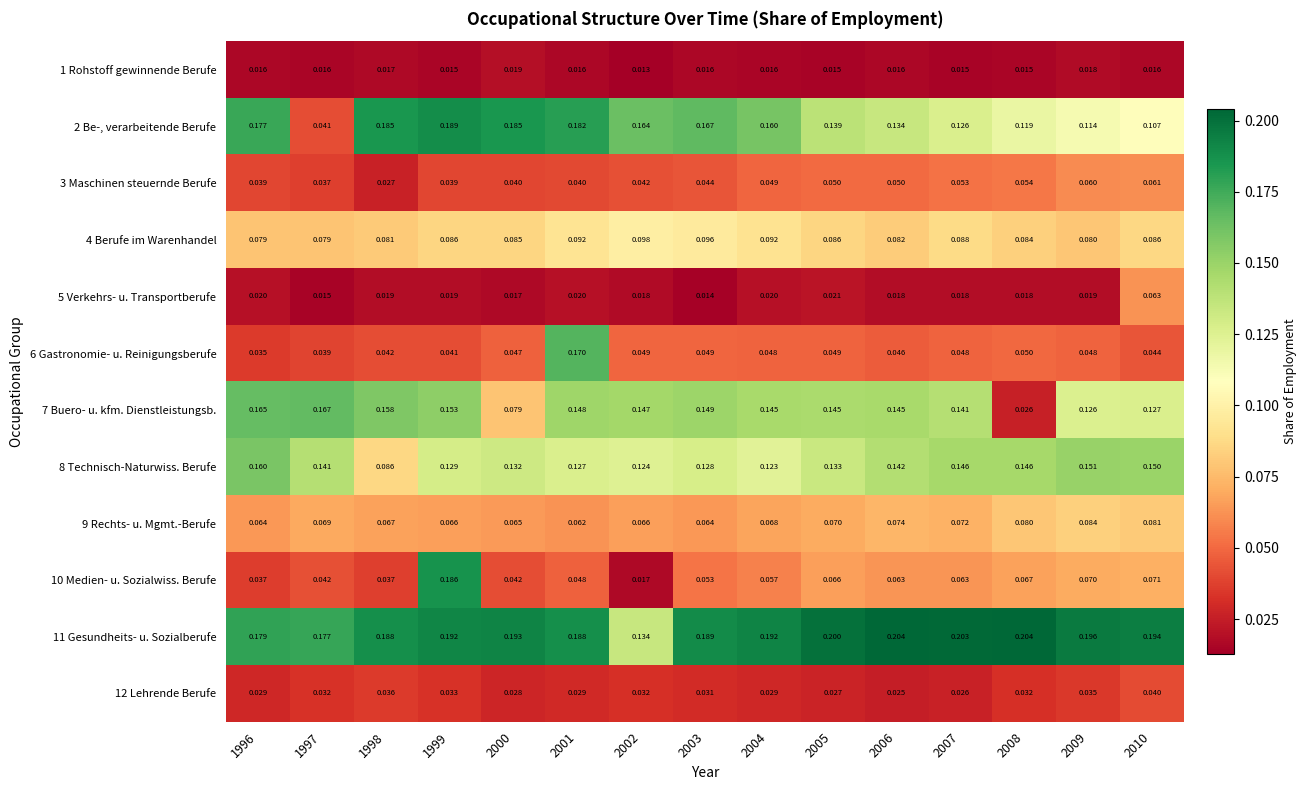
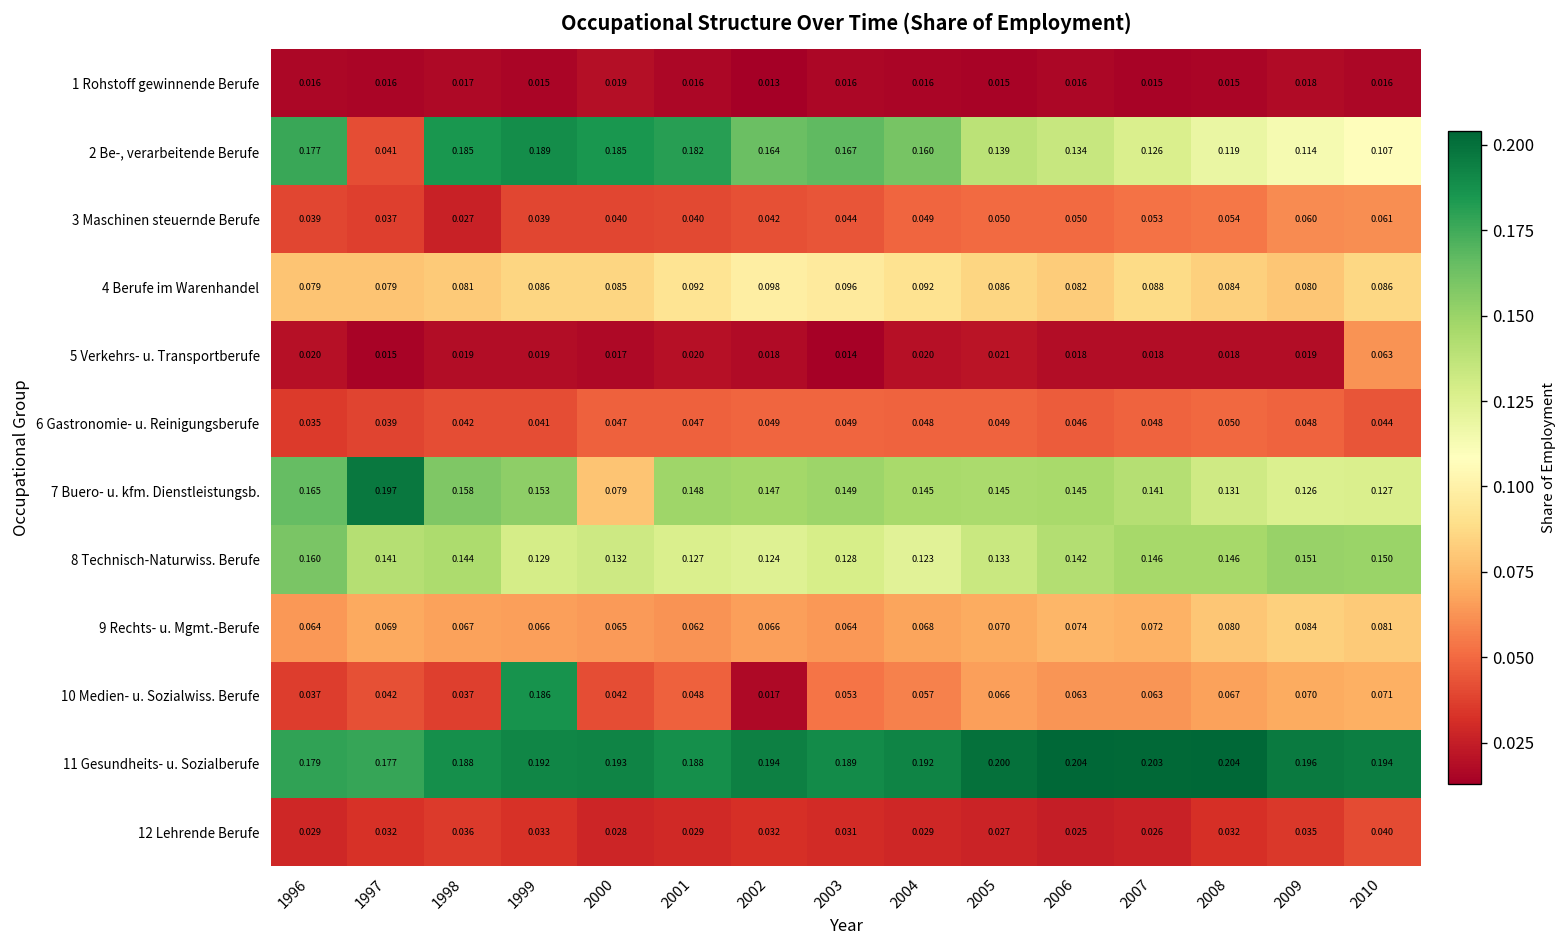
  {
    "1 Rohstoff gewinnende Berufe": {
      "1996": 0.016,
      "1997": 0.016,
      "1998": 0.017,
      "1999": 0.015,
      "2000": 0.019,
      "2001": 0.016,
      "2002": 0.013,
      "2003": 0.016,
      "2004": 0.016,
      "2005": 0.015,
      "2006": 0.016,
      "2007": 0.015,
      "2008": 0.015,
      "2009": 0.018,
      "2010": 0.016
    },
    "2 Be-, verarbeitende Berufe": {
      "1996": 0.177,
      "1997": 0.041,
      "1998": 0.185,
      "1999": 0.189,
      "2000": 0.185,
      "2001": 0.182,
      "2002": 0.164,
      "2003": 0.167,
      "2004": 0.160,
      "2005": 0.139,
      "2006": 0.134,
      "2007": 0.126,
      "2008": 0.119,
      "2009": 0.114,
      "2010": 0.107
    },
    "3 Maschinen steuernde Berufe": {
      "1996": 0.039,
      "1997": 0.037,
      "1998": 0.027,
      "1999": 0.039,
      "2000": 0.040,
      "2001": 0.040,
      "2002": 0.042,
      "2003": 0.044,
      "2004": 0.049,
      "2005": 0.050,
      "2006": 0.050,
      "2007": 0.053,
      "2008": 0.054,
      "2009": 0.060,
      "2010": 0.061
    },
    "4 Berufe im Warenhandel": {
      "1996": 0.079,
      "1997": 0.079,
      "1998": 0.081,
      "1999": 0.086,
      "2000": 0.085,
      "2001": 0.092,
      "2002": 0.098,
      "2003": 0.096,
      "2004": 0.092,
      "2005": 0.086,
      "2006": 0.082,
      "2007": 0.088,
      "2008": 0.084,
      "2009": 0.080,
      "2010": 0.086
    },
    "5 Verkehrs- u. Transportberufe": {
      "1996": 0.020,
      "1997": 0.015,
      "1998": 0.019,
      "1999": 0.019,
      "2000": 0.017,
      "2001": 0.020,
      "2002": 0.018,
      "2003": 0.014,
      "2004": 0.020,
      "2005": 0.021,
      "2006": 0.018,
      "2007": 0.018,
      "2008": 0.018,
      "2009": 0.019,
      "2010": 0.063
    },
    "6 Gastronomie- u. Reinigungsberufe": {
      "1996": 0.035,
      "1997": 0.039,
      "1998": 0.042,
      "1999": 0.041,
      "2000": 0.047,
-     "2001": 0.170,
+     "2001": 0.047,
      "2002": 0.049,
      "2003": 0.049,
      "2004": 0.048,
      "2005": 0.049,
      "2006": 0.046,
      "2007": 0.048,
      "2008": 0.050,
      "2009": 0.048,
      "2010": 0.044
    },
    "7 Buero- u. kfm. Dienstleistungsb.": {
      "1996": 0.165,
-     "1997": 0.167,
+     "1997": 0.197,
      "1998": 0.158,
      "1999": 0.153,
      "2000": 0.079,
      "2001": 0.148,
      "2002": 0.147,
      "2003": 0.149,
      "2004": 0.145,
      "2005": 0.145,
      "2006": 0.145,
      "2007": 0.141,
-     "2008": 0.026,
+     "2008": 0.131,
      "2009": 0.126,
      "2010": 0.127
    },
    "8 Technisch-Naturwiss. Berufe": {
      "1996": 0.160,
      "1997": 0.141,
-     "1998": 0.086,
+     "1998": 0.144,
      "1999": 0.129,
      "2000": 0.132,
      "2001": 0.127,
      "2002": 0.124,
      "2003": 0.128,
      "2004": 0.123,
      "2005": 0.133,
      "2006": 0.142,
      "2007": 0.146,
      "2008": 0.146,
      "2009": 0.151,
      "2010": 0.150
    },
    "9 Rechts- u. Mgmt.-Berufe": {
      "1996": 0.064,
      "1997": 0.069,
      "1998": 0.067,
      "1999": 0.066,
      "2000": 0.065,
      "2001": 0.062,
      "2002": 0.066,
      "2003": 0.064,
      "2004": 0.068,
      "2005": 0.070,
      "2006": 0.074,
      "2007": 0.072,
      "2008": 0.080,
      "2009": 0.084,
      "2010": 0.081
    },
    "10 Medien- u. Sozialwiss. Berufe": {
      "1996": 0.037,
      "1997": 0.042,
      "1998": 0.037,
      "1999": 0.186,
      "2000": 0.042,
      "2001": 0.048,
      "2002": 0.017,
      "2003": 0.053,
      "2004": 0.057,
      "2005": 0.066,
      "2006": 0.063,
      "2007": 0.063,
      "2008": 0.067,
      "2009": 0.070,
      "2010": 0.071
    },
    "11 Gesundheits- u. Sozialberufe": {
      "1996": 0.179,
      "1997": 0.177,
      "1998": 0.188,
      "1999": 0.192,
      "2000": 0.193,
      "2001": 0.188,
-     "2002": 0.134,
+     "2002": 0.194,
      "2003": 0.189,
      "2004": 0.192,
      "2005": 0.200,
      "2006": 0.204,
      "2007": 0.203,
      "2008": 0.204,
      "2009": 0.196,
      "2010": 0.194
    },
    "12 Lehrende Berufe": {
      "1996": 0.029,
      "1997": 0.032,
      "1998": 0.036,
      "1999": 0.033,
      "2000": 0.028,
      "2001": 0.029,
      "2002": 0.032,
      "2003": 0.031,
      "2004": 0.029,
      "2005": 0.027,
      "2006": 0.025,
      "2007": 0.026,
      "2008": 0.032,
      "2009": 0.035,
      "2010": 0.040
    }
  }
